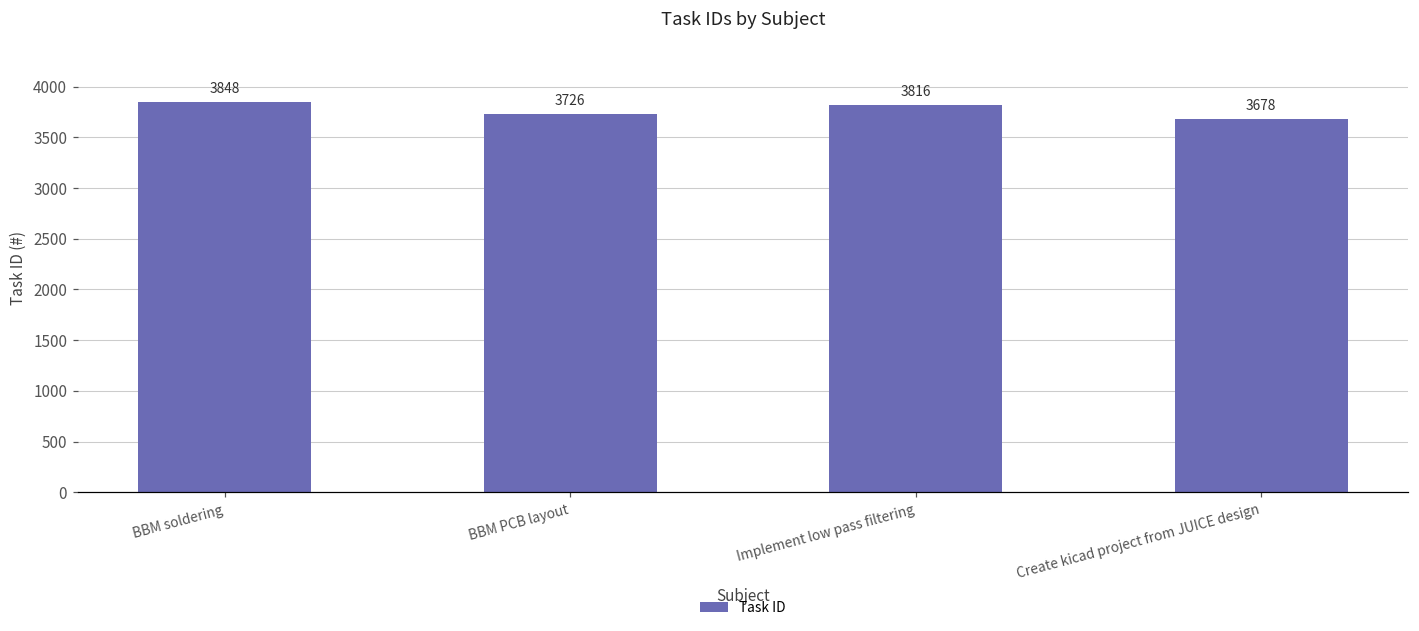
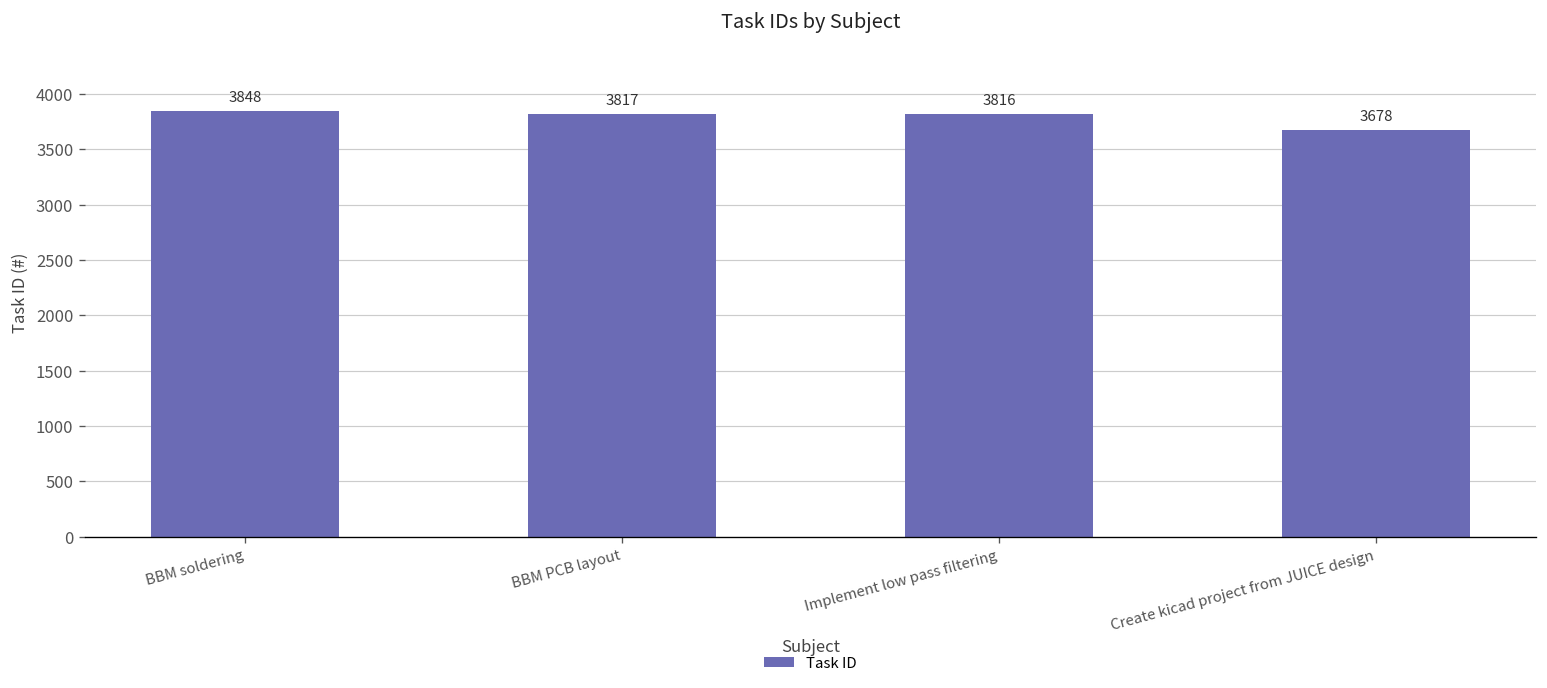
  {
    "BBM soldering": 3848,
-   "BBM PCB layout": 3726,
+   "BBM PCB layout": 3817,
    "Implement low pass filtering": 3816,
    "Create kicad project from JUICE design": 3678
  }
